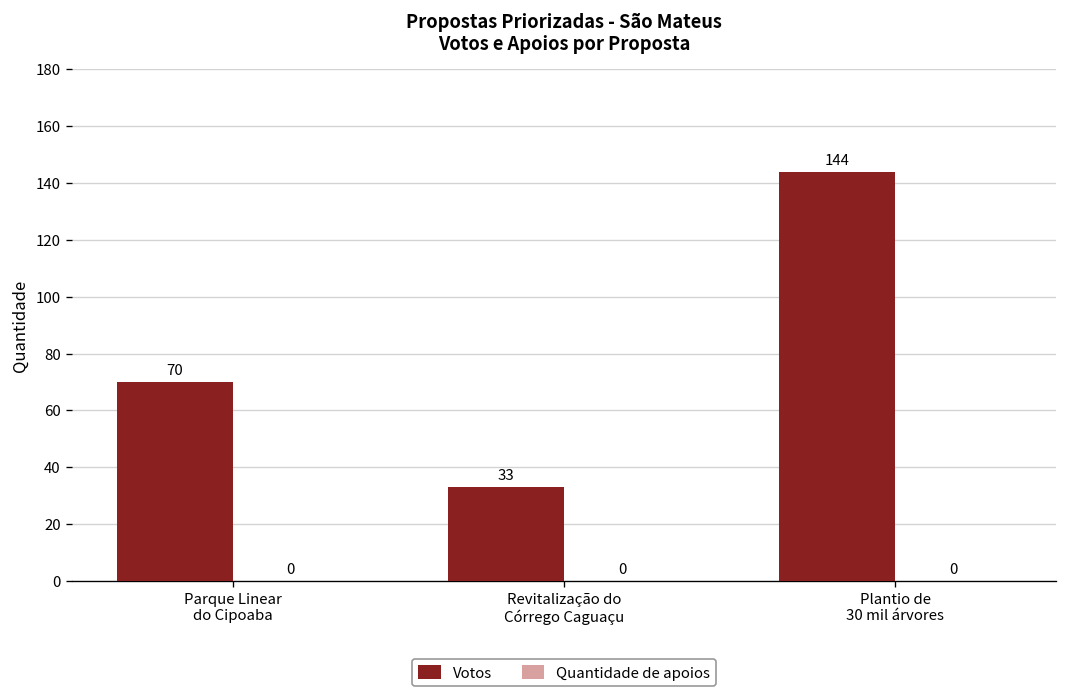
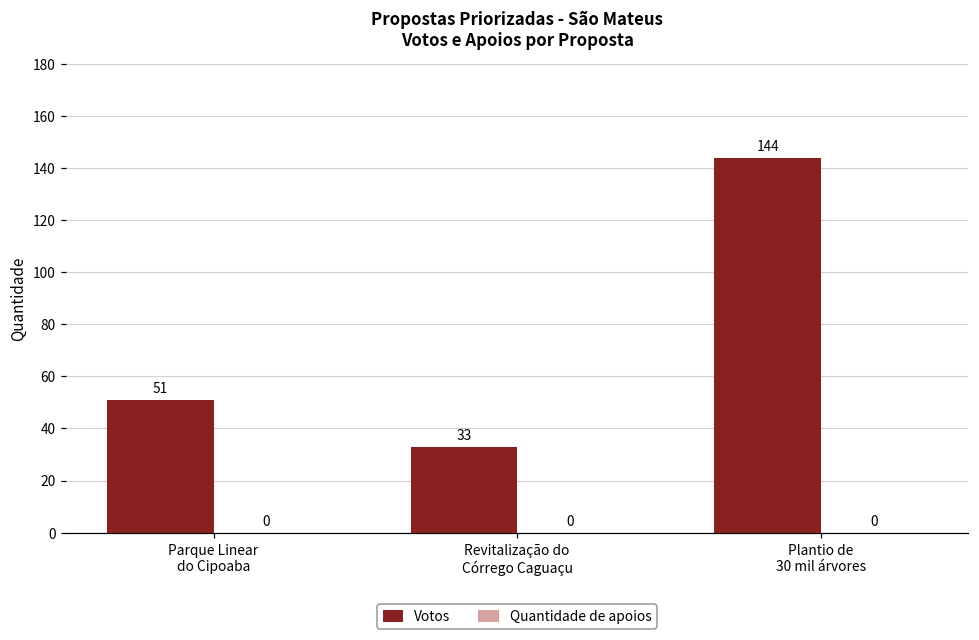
  {
    "Votos": {
-     "Parque Linear do Cipoaba": 70,
+     "Parque Linear do Cipoaba": 51,
      "Revitalização do Córrego Caguaçu": 33,
      "Plantio de 30 mil árvores": 144
    },
    "Quantidade de apoios": {
      "Parque Linear do Cipoaba": 0,
      "Revitalização do Córrego Caguaçu": 0,
      "Plantio de 30 mil árvores": 0
    }
  }
